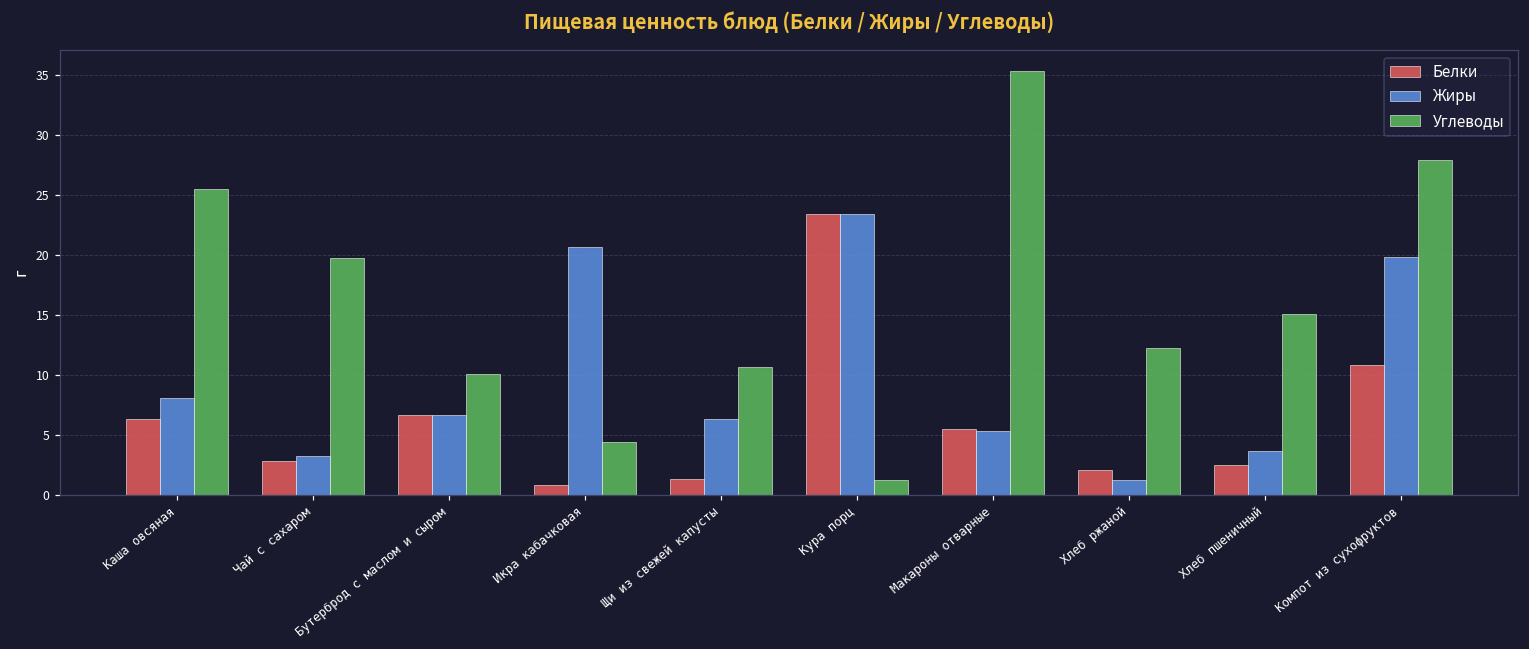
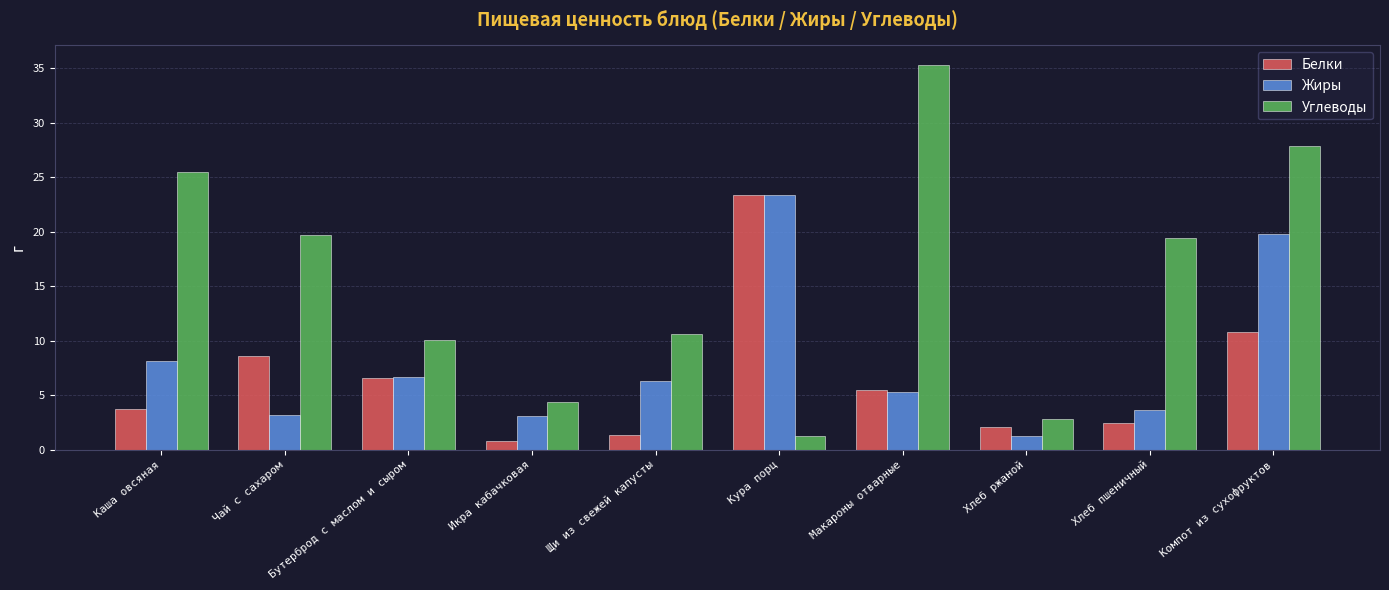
  {
    "Белки": {
-     "Каша овсяная": 6.3,
-     "Чай с сахаром": 2.8,
+     "Каша овсяная": 3.7,
+     "Чай с сахаром": 8.6,
      "Бутерброд с маслом и сыром": 6.6,
      "Икра кабачковая": 0.8,
      "Щи из свежей капусты": 1.3,
      "Кура порц": 23.4,
      "Макароны отварные": 5.5,
      "Хлеб ржаной": 2.1,
      "Хлеб пшеничный": 2.4,
      "Компот из сухофруктов": 10.8
    },
    "Жиры": {
      "Каша овсяная": 8.1,
      "Чай с сахаром": 3.2,
      "Бутерброд с маслом и сыром": 6.6,
-     "Икра кабачковая": 20.6,
+     "Икра кабачковая": 3.1,
      "Щи из свежей капусты": 6.3,
      "Кура порц": 23.4,
      "Макароны отварные": 5.3,
      "Хлеб ржаной": 1.2,
      "Хлеб пшеничный": 3.6,
      "Компот из сухофруктов": 19.8
    },
    "Углеводы": {
      "Каша овсяная": 25.5,
      "Чай с сахаром": 19.7,
      "Бутерброд с маслом и сыром": 10.1,
      "Икра кабачковая": 4.4,
      "Щи из свежей капусты": 10.6,
      "Кура порц": 1.2,
      "Макароны отварные": 35.3,
-     "Хлеб ржаной": 12.3,
-     "Хлеб пшеничный": 15.1,
+     "Хлеб ржаной": 2.8,
+     "Хлеб пшеничный": 19.4,
      "Компот из сухофруктов": 27.9
    }
  }
